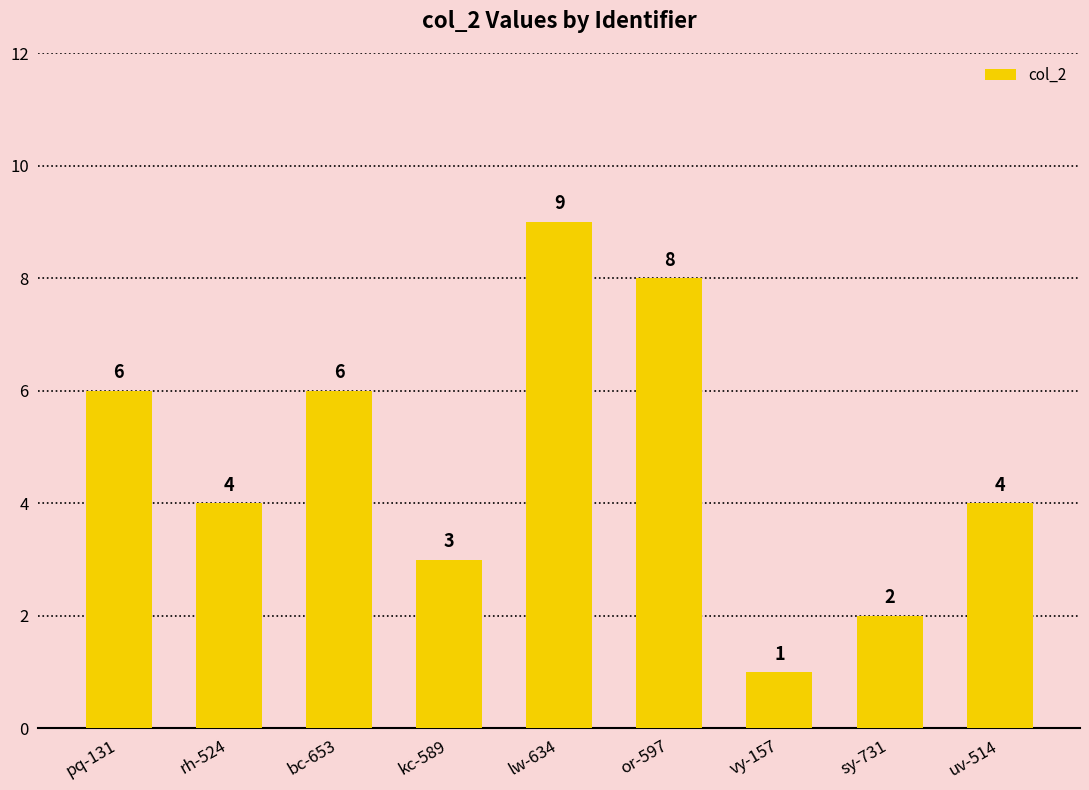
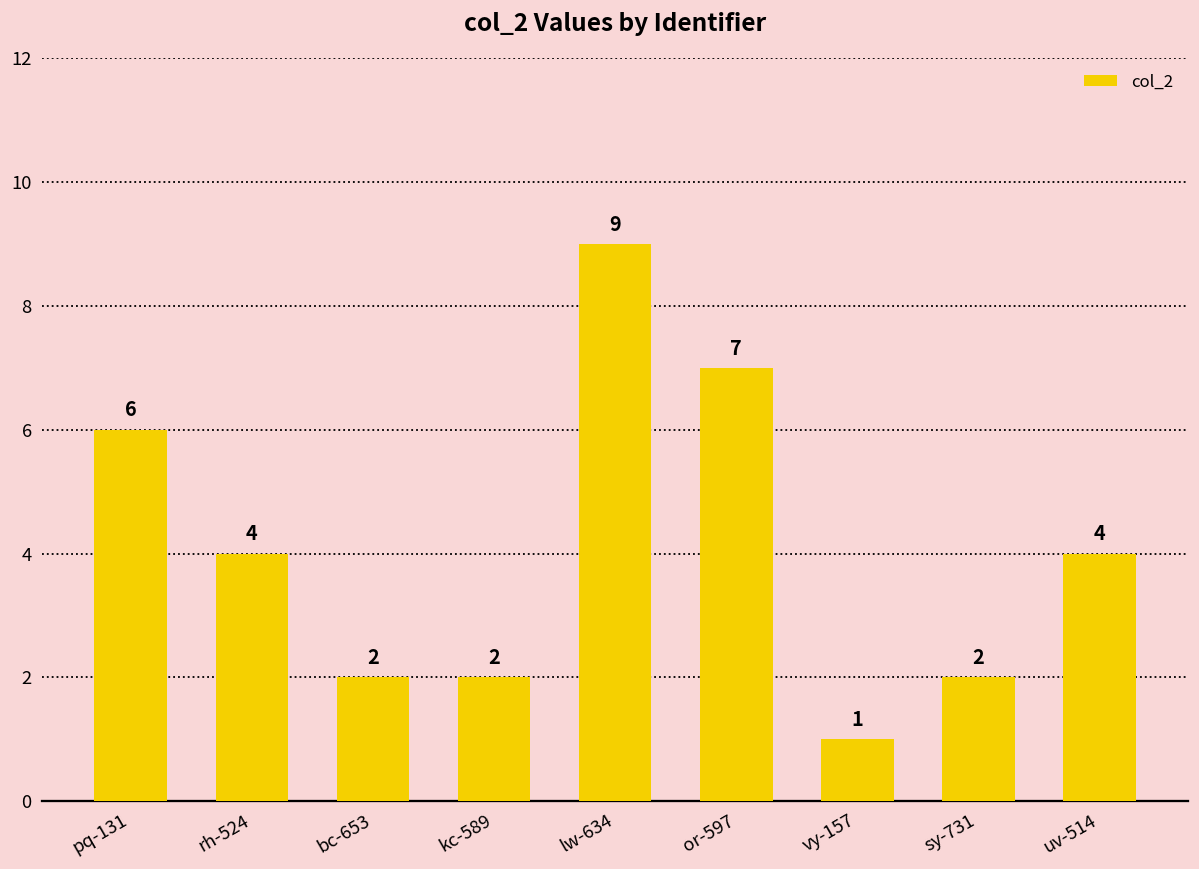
  {
    "pq-131": 6,
    "rh-524": 4,
-   "bc-653": 6,
-   "kc-589": 3,
+   "bc-653": 2,
+   "kc-589": 2,
    "lw-634": 9,
-   "or-597": 8,
+   "or-597": 7,
    "vy-157": 1,
    "sy-731": 2,
    "uv-514": 4
  }
